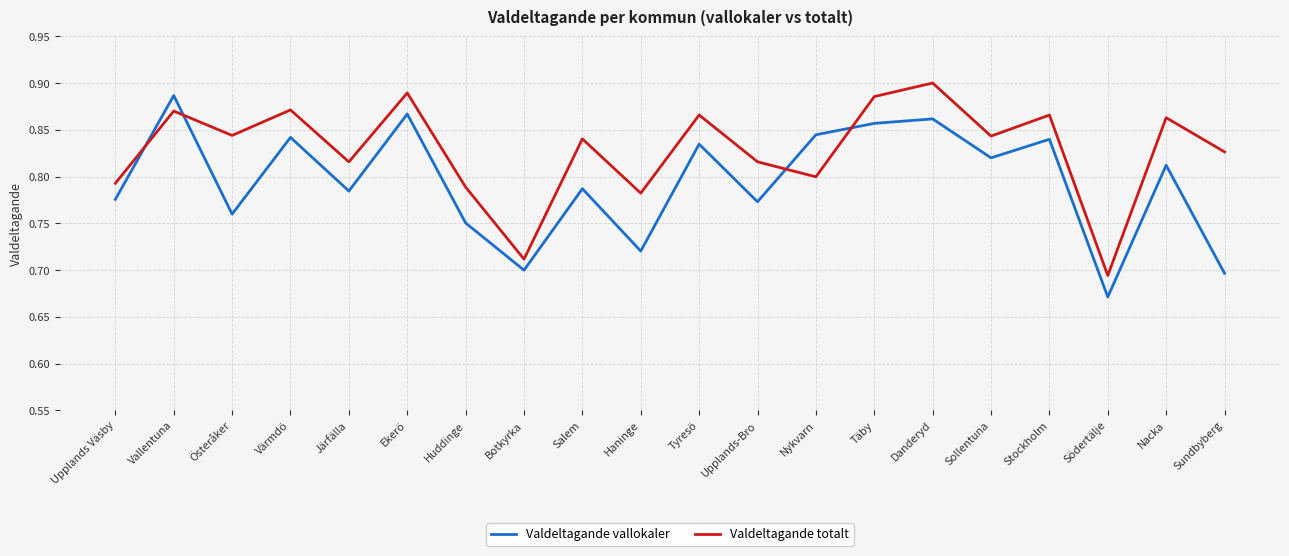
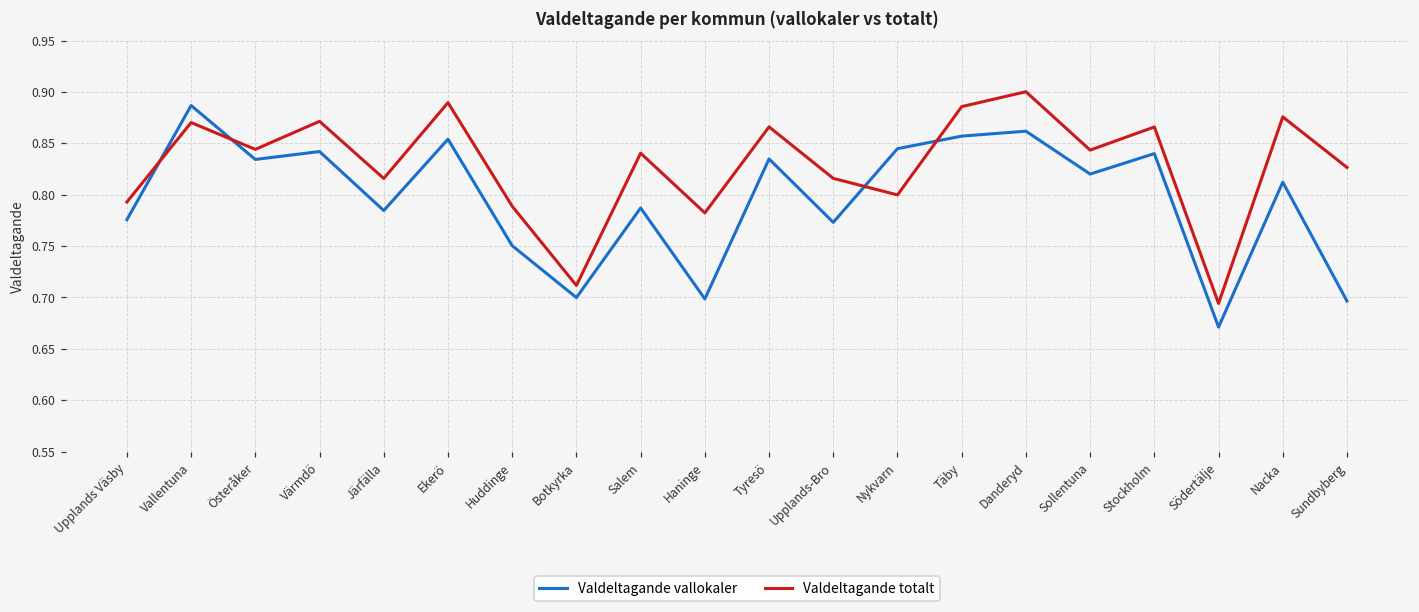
  {
    "Valdeltagande vallokaler": {
      "Upplands Väsby": 0.78,
      "Vallentuna": 0.89,
-     "Österåker": 0.76,
+     "Österåker": 0.83,
      "Värmdö": 0.84,
      "Järfälla": 0.78,
-     "Ekerö": 0.87,
+     "Ekerö": 0.85,
      "Huddinge": 0.75,
      "Botkyrka": 0.70,
      "Salem": 0.79,
-     "Haninge": 0.72,
+     "Haninge": 0.70,
      "Tyresö": 0.83,
      "Upplands-Bro": 0.77,
      "Nykvarn": 0.84,
      "Täby": 0.86,
      "Danderyd": 0.86,
      "Sollentuna": 0.82,
      "Stockholm": 0.84,
      "Södertälje": 0.67,
      "Nacka": 0.81,
      "Sundbyberg": 0.70
    },
    "Valdeltagande totalt": {
      "Upplands Väsby": 0.79,
      "Vallentuna": 0.87,
      "Österåker": 0.84,
      "Värmdö": 0.87,
      "Järfälla": 0.82,
      "Ekerö": 0.89,
      "Huddinge": 0.79,
      "Botkyrka": 0.71,
      "Salem": 0.84,
      "Haninge": 0.78,
      "Tyresö": 0.87,
      "Upplands-Bro": 0.82,
      "Nykvarn": 0.80,
      "Täby": 0.89,
      "Danderyd": 0.90,
      "Sollentuna": 0.84,
      "Stockholm": 0.87,
      "Södertälje": 0.69,
-     "Nacka": 0.86,
+     "Nacka": 0.88,
      "Sundbyberg": 0.83
    }
  }
